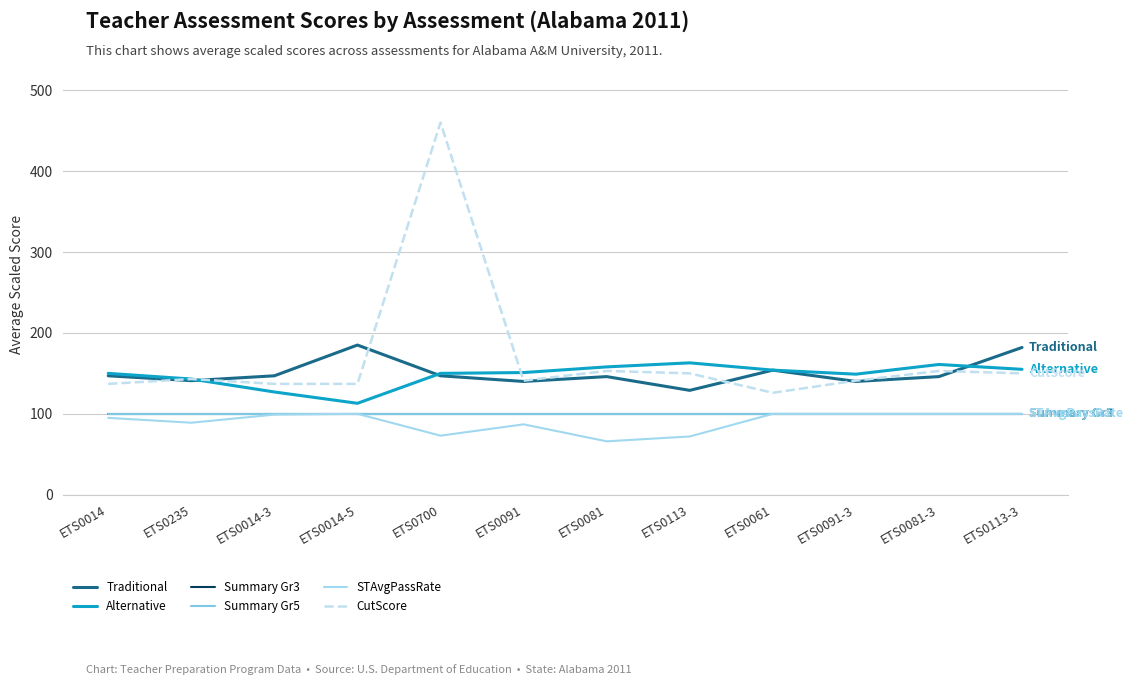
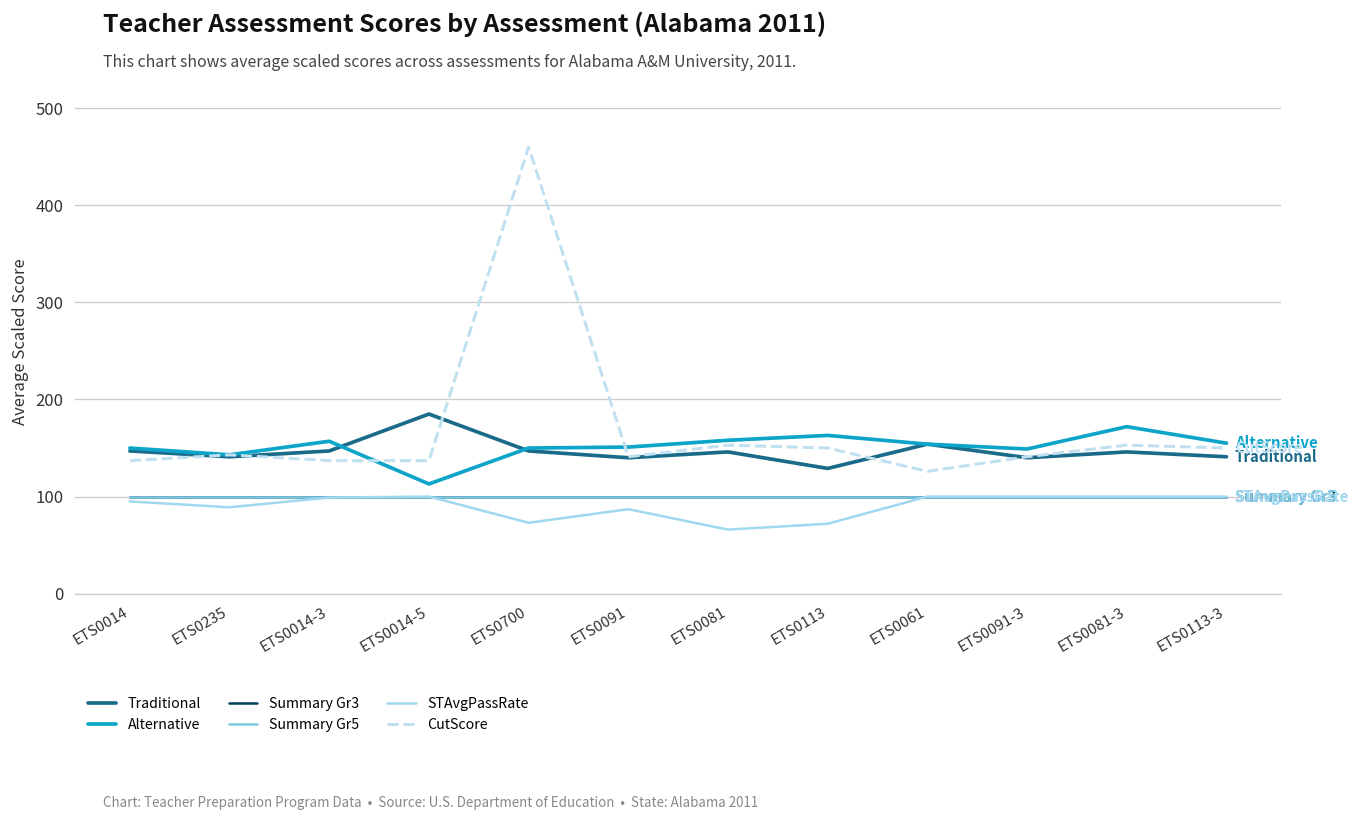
  {
    "Traditional": {
      "ETS0014-3": 150,
      "ETS0014-5": 190,
      "ETS0081": 150,
      "ETS0113": 130,
      "ETS0081-3": 150,
-     "ETS0113-3": 180
+     "ETS0113-3": 140
    },
    "Alternative": {
-     "ETS0014-3": 130,
+     "ETS0014-3": 160,
      "ETS0014-5": 110,
      "ETS0091": 150,
      "ETS0081": 160,
      "ETS0113": 160,
      "ETS0091-3": 150,
-     "ETS0081-3": 160,
+     "ETS0081-3": 170,
      "ETS0113-3": 160
    }
  }
